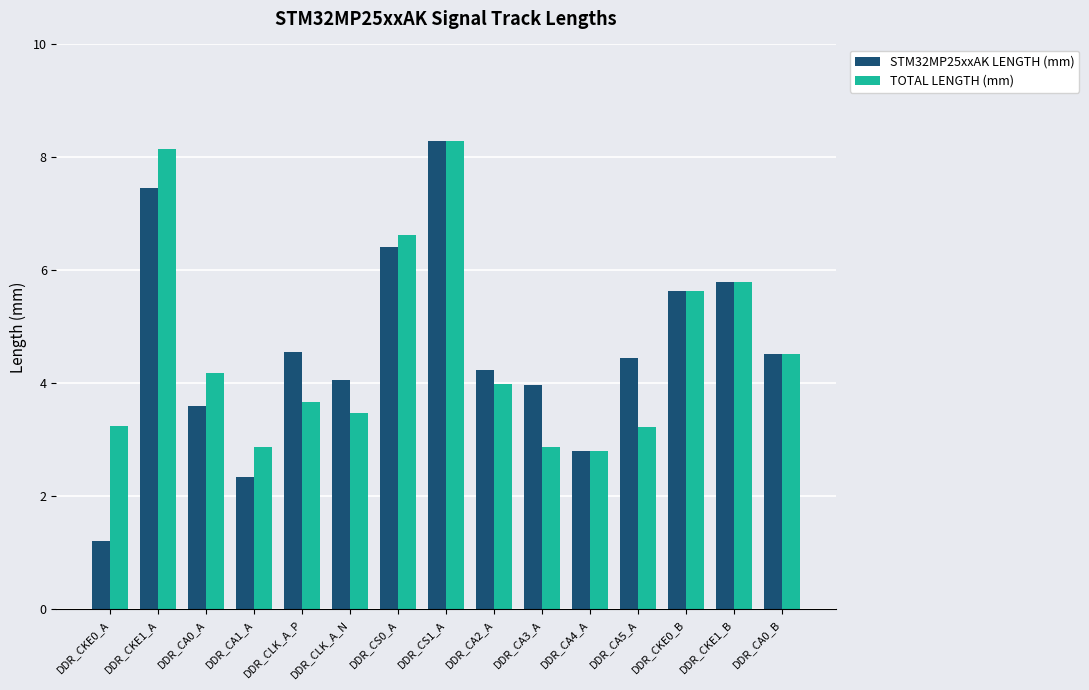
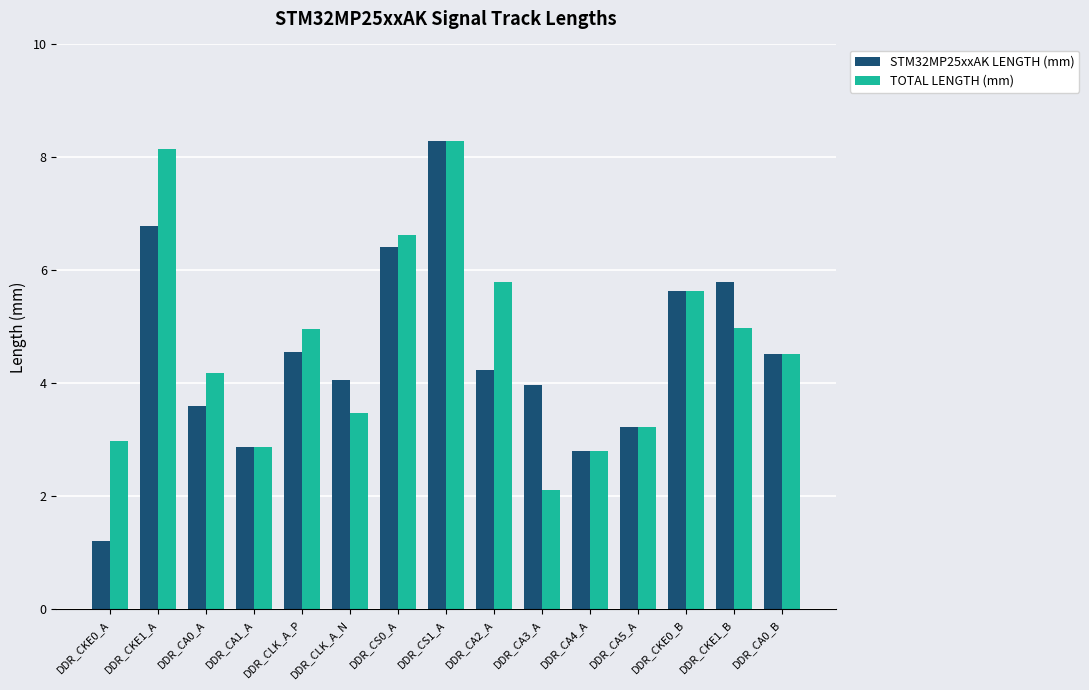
  {
    "STM32MP25xxAK LENGTH (mm)": {
      "DDR_CKE0_A": 1.2,
-     "DDR_CKE1_A": 7.5,
+     "DDR_CKE1_A": 6.8,
      "DDR_CA0_A": 3.6,
-     "DDR_CA1_A": 2.3,
+     "DDR_CA1_A": 2.9,
      "DDR_CLK_A_P": 4.6,
      "DDR_CLK_A_N": 4.1,
      "DDR_CS0_A": 6.4,
      "DDR_CS1_A": 8.3,
      "DDR_CA2_A": 4.2,
      "DDR_CA3_A": 4.0,
      "DDR_CA4_A": 2.8,
-     "DDR_CA5_A": 4.4,
+     "DDR_CA5_A": 3.2,
      "DDR_CKE0_B": 5.6,
      "DDR_CKE1_B": 5.8,
      "DDR_CA0_B": 4.5
    },
    "TOTAL LENGTH (mm)": {
-     "DDR_CKE0_A": 3.2,
+     "DDR_CKE0_A": 3.0,
      "DDR_CKE1_A": 8.2,
      "DDR_CA0_A": 4.2,
      "DDR_CA1_A": 2.9,
-     "DDR_CLK_A_P": 3.7,
+     "DDR_CLK_A_P": 5.0,
      "DDR_CLK_A_N": 3.5,
      "DDR_CS0_A": 6.6,
      "DDR_CS1_A": 8.3,
-     "DDR_CA2_A": 4.0,
-     "DDR_CA3_A": 2.9,
+     "DDR_CA2_A": 5.8,
+     "DDR_CA3_A": 2.1,
      "DDR_CA4_A": 2.8,
      "DDR_CA5_A": 3.2,
      "DDR_CKE0_B": 5.6,
-     "DDR_CKE1_B": 5.8,
+     "DDR_CKE1_B": 5.0,
      "DDR_CA0_B": 4.5
    }
  }
